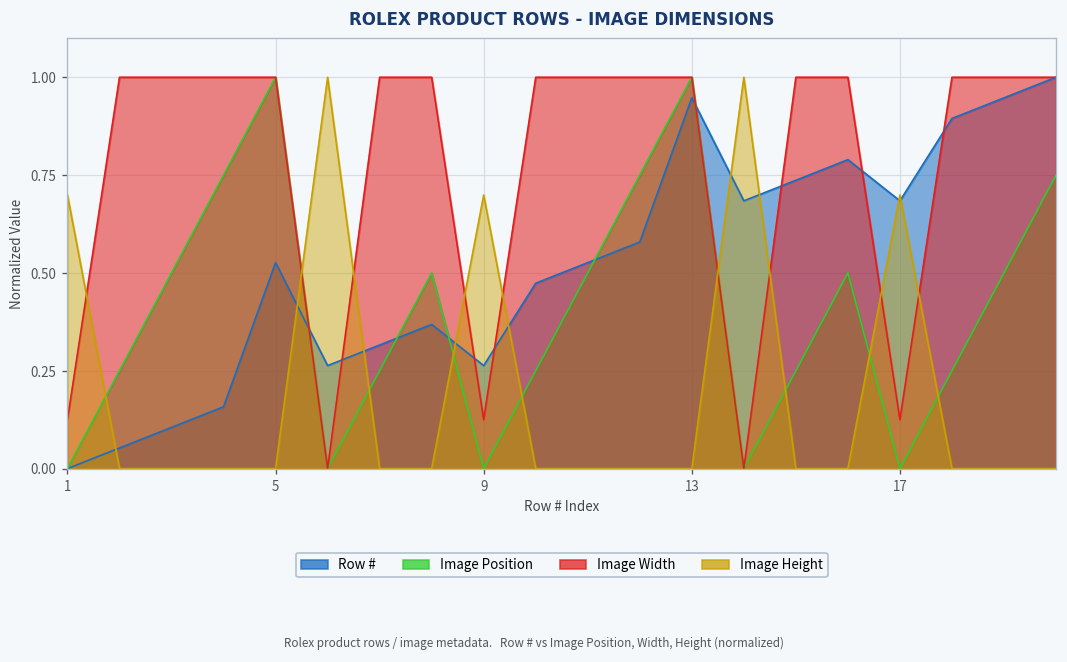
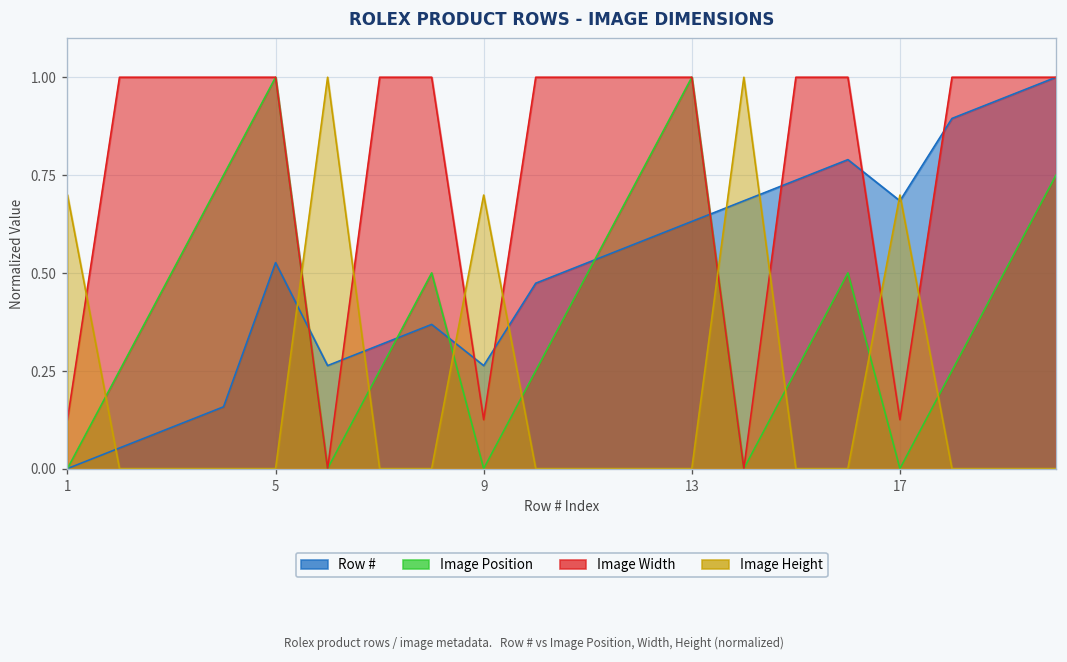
  {
    "Row #": {
      "5": 0.53,
      "9": 0.26,
-     "13": 0.95,
+     "13": 0.63,
      "17": 0.68
    },
    "Image Position": {
      "9": 0.00,
      "17": 0.00
    },
    "Image Width": {
      "1": 0.13,
      "9": 0.13,
      "17": 0.13
    },
    "Image Height": {
      "1": 0.70,
      "5": 0.00,
      "9": 0.70,
      "13": 0.00,
      "17": 0.70
    }
  }
